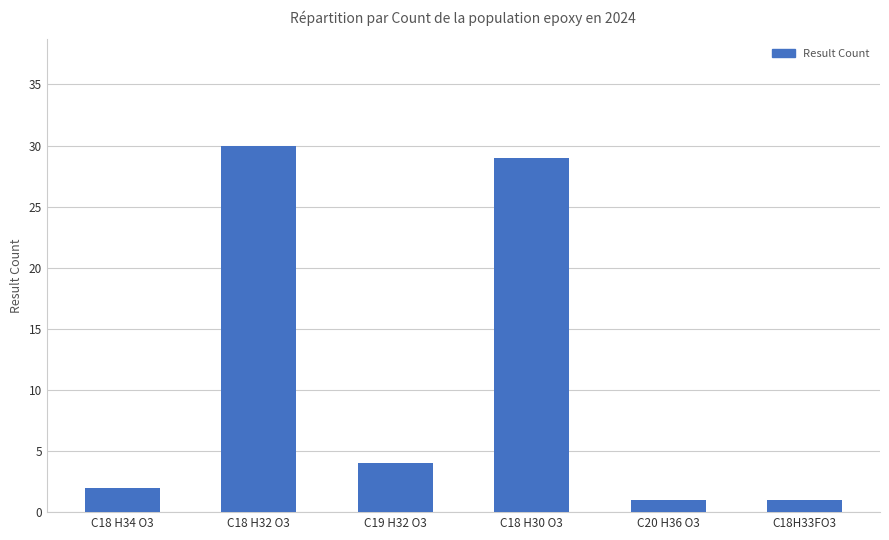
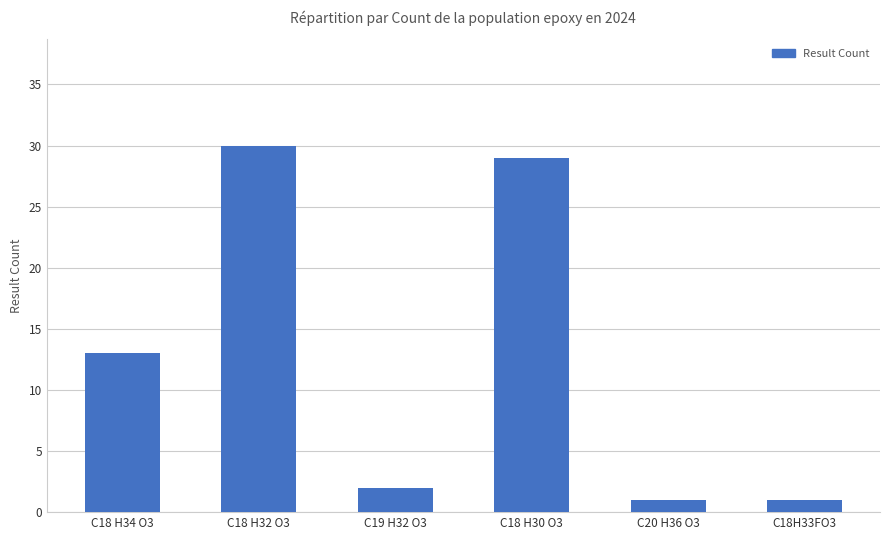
  {
-   "C18 H34 O3": 2,
+   "C18 H34 O3": 13,
    "C18 H32 O3": 30,
-   "C19 H32 O3": 4,
+   "C19 H32 O3": 2,
    "C18 H30 O3": 29,
    "C20 H36 O3": 1,
    "C18H33FO3": 1
  }
